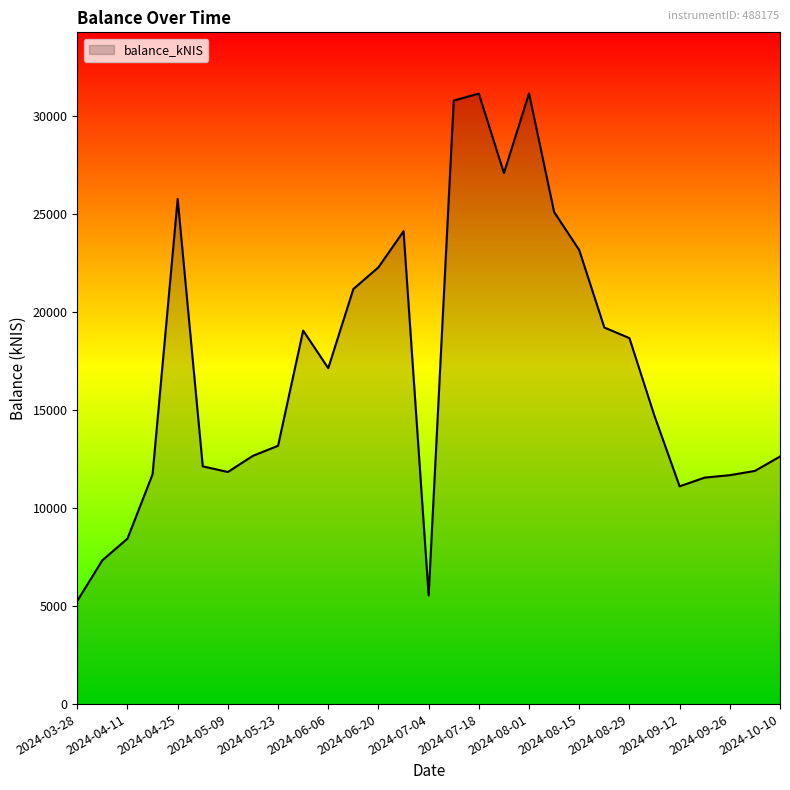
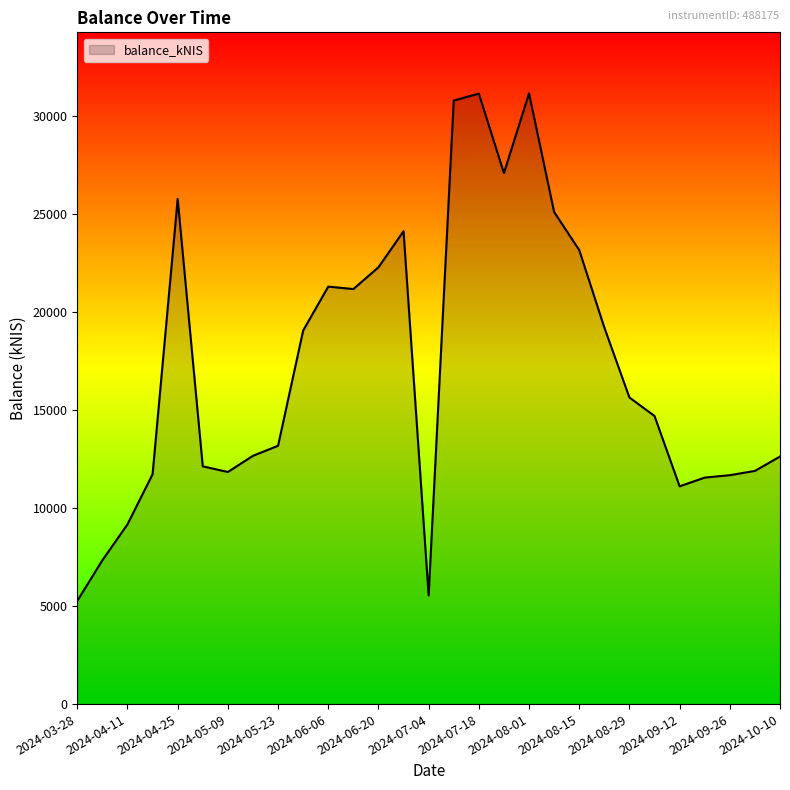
  {
    "2024-03-28": 5300,
-   "2024-04-11": 8400,
+   "2024-04-11": 9200,
    "2024-04-25": 25800,
    "2024-05-09": 11800,
    "2024-05-23": 13200,
-   "2024-06-06": 17100,
+   "2024-06-06": 21300,
    "2024-06-20": 22300,
    "2024-07-04": 5500,
    "2024-07-18": 31200,
    "2024-08-01": 31200,
    "2024-08-15": 23200,
-   "2024-08-29": 18700,
+   "2024-08-29": 15700,
    "2024-09-12": 11100,
    "2024-09-26": 11700,
    "2024-10-10": 12600
  }
